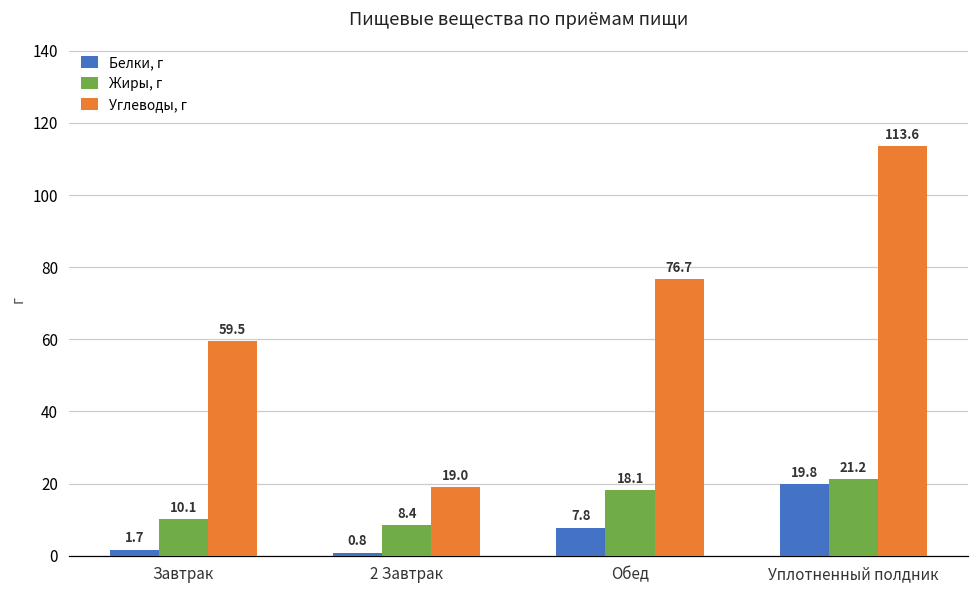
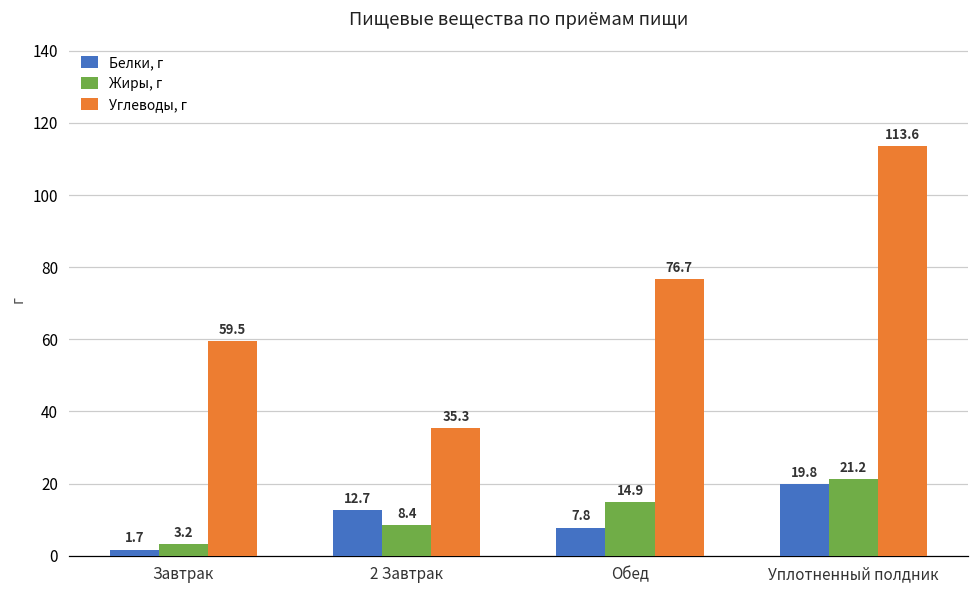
  {
    "Белки, г": {
      "Завтрак": 1.7,
-     "2 Завтрак": 0.8,
+     "2 Завтрак": 12.7,
      "Обед": 7.8,
      "Уплотненный полдник": 19.8
    },
    "Жиры, г": {
-     "Завтрак": 10.1,
+     "Завтрак": 3.2,
      "2 Завтрак": 8.4,
-     "Обед": 18.1,
+     "Обед": 14.9,
      "Уплотненный полдник": 21.2
    },
    "Углеводы, г": {
      "Завтрак": 59.5,
-     "2 Завтрак": 19.0,
+     "2 Завтрак": 35.3,
      "Обед": 76.7,
      "Уплотненный полдник": 113.6
    }
  }
